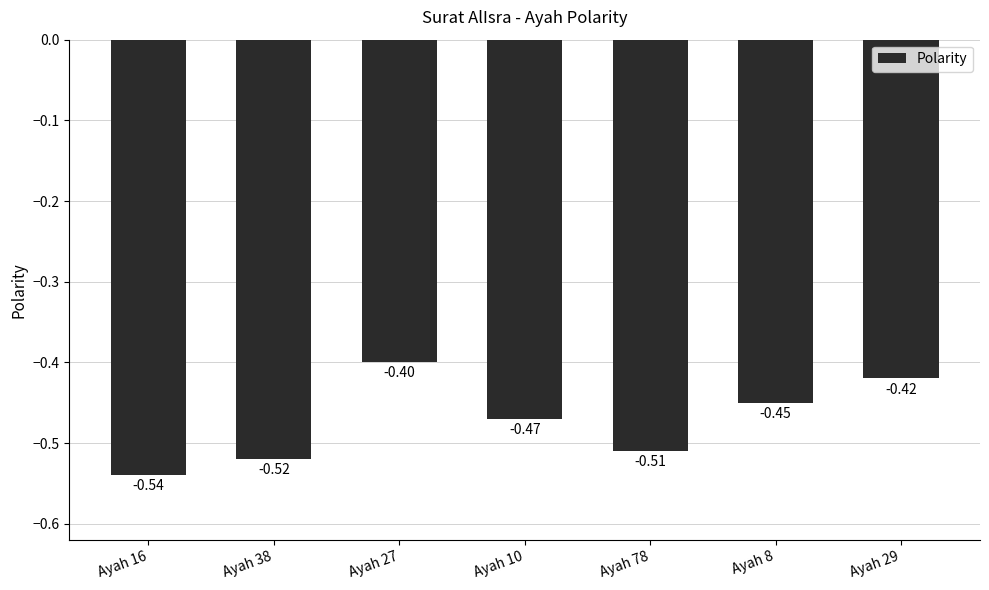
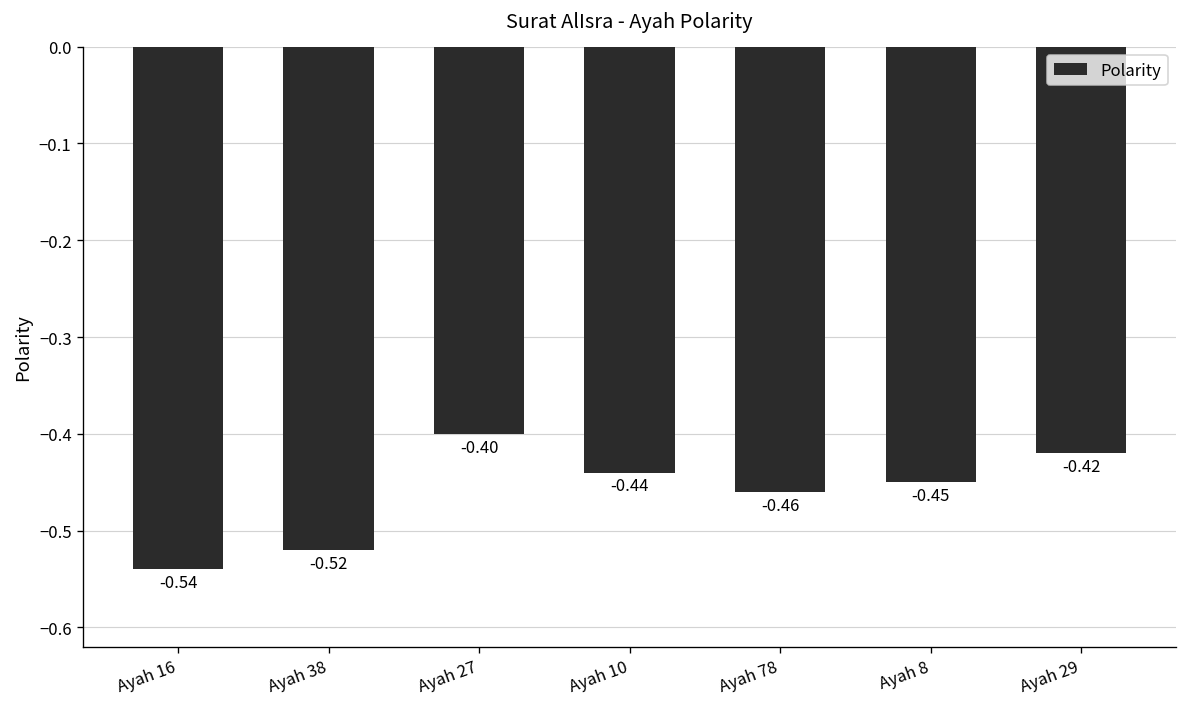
  {
    "Ayah 16": -0.54,
    "Ayah 38": -0.52,
    "Ayah 27": -0.40,
-   "Ayah 10": -0.47,
-   "Ayah 78": -0.51,
+   "Ayah 10": -0.44,
+   "Ayah 78": -0.46,
    "Ayah 8": -0.45,
    "Ayah 29": -0.42
  }
